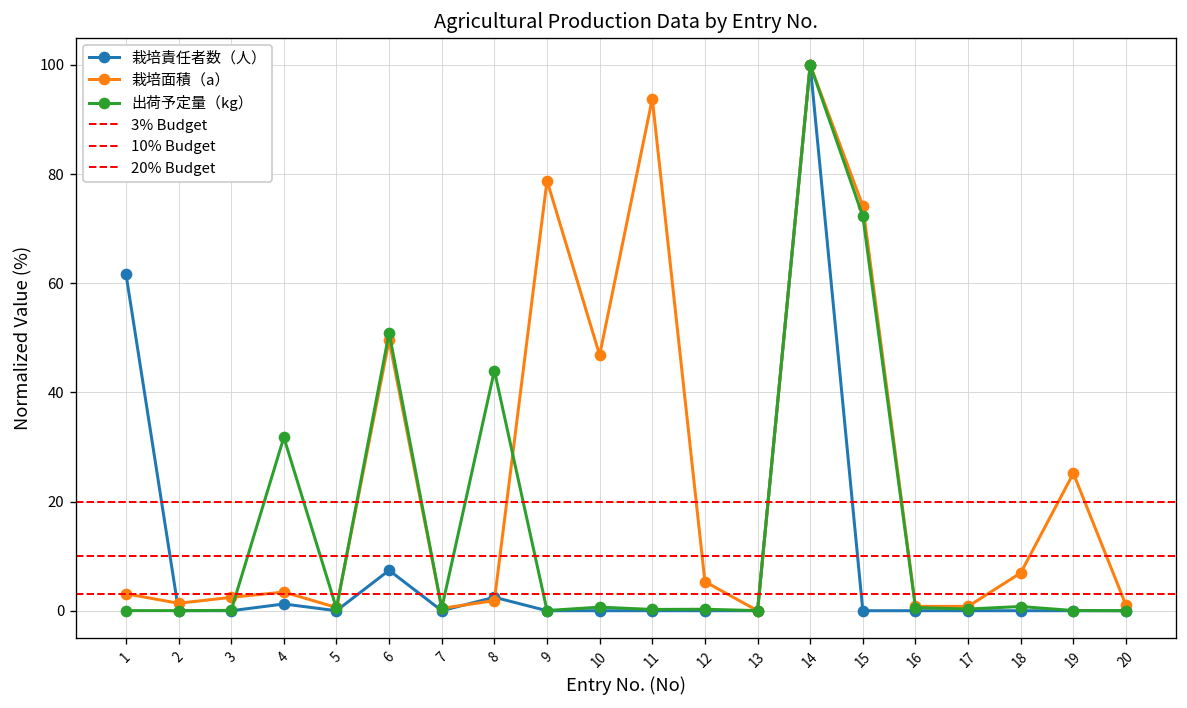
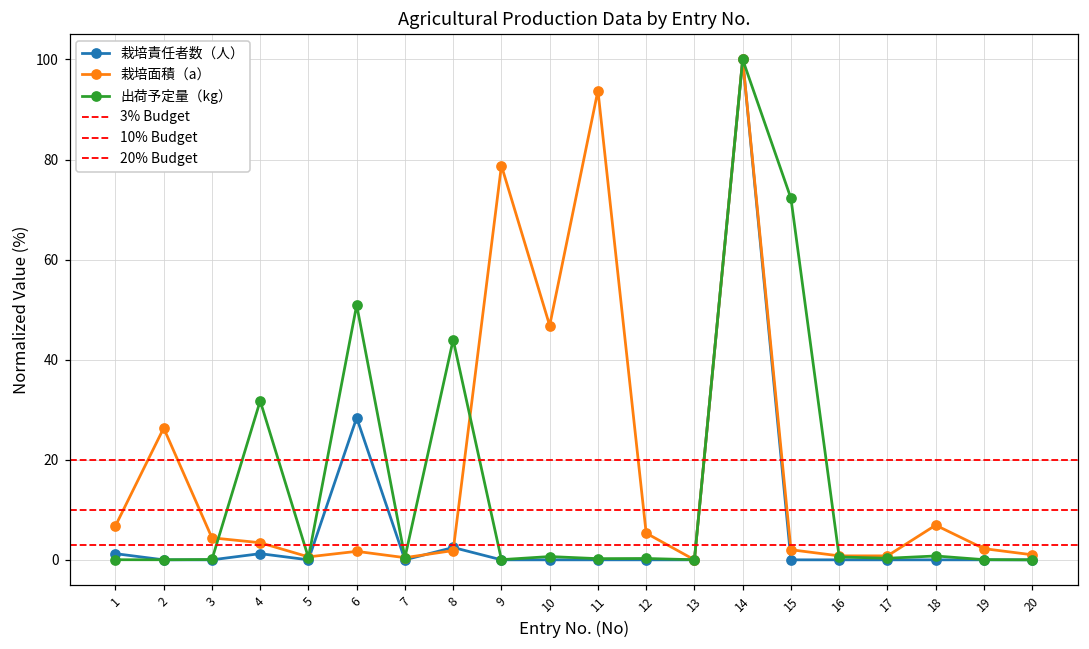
  {
    "栽培責任者数（人）": {
-     "1": 62,
+     "1": 1,
      "4": 1,
-     "6": 7,
+     "6": 28,
      "8": 2,
      "10": 0,
      "15": 0,
      "16": 0,
      "18": 0
    },
    "栽培面積（a）": {
-     "1": 3,
-     "2": 1,
-     "3": 2,
+     "1": 7,
+     "2": 26,
+     "3": 4,
      "4": 3,
-     "6": 50,
+     "6": 2,
      "8": 2,
      "9": 79,
      "10": 47,
      "11": 94,
      "12": 5,
-     "15": 74,
+     "15": 2,
      "18": 7,
-     "19": 25,
+     "19": 2,
      "20": 1
    },
    "出荷予定量（kg）": {
      "1": 0,
      "4": 32,
      "6": 51,
      "8": 44,
      "10": 1,
      "15": 72,
      "18": 1
    }
  }
